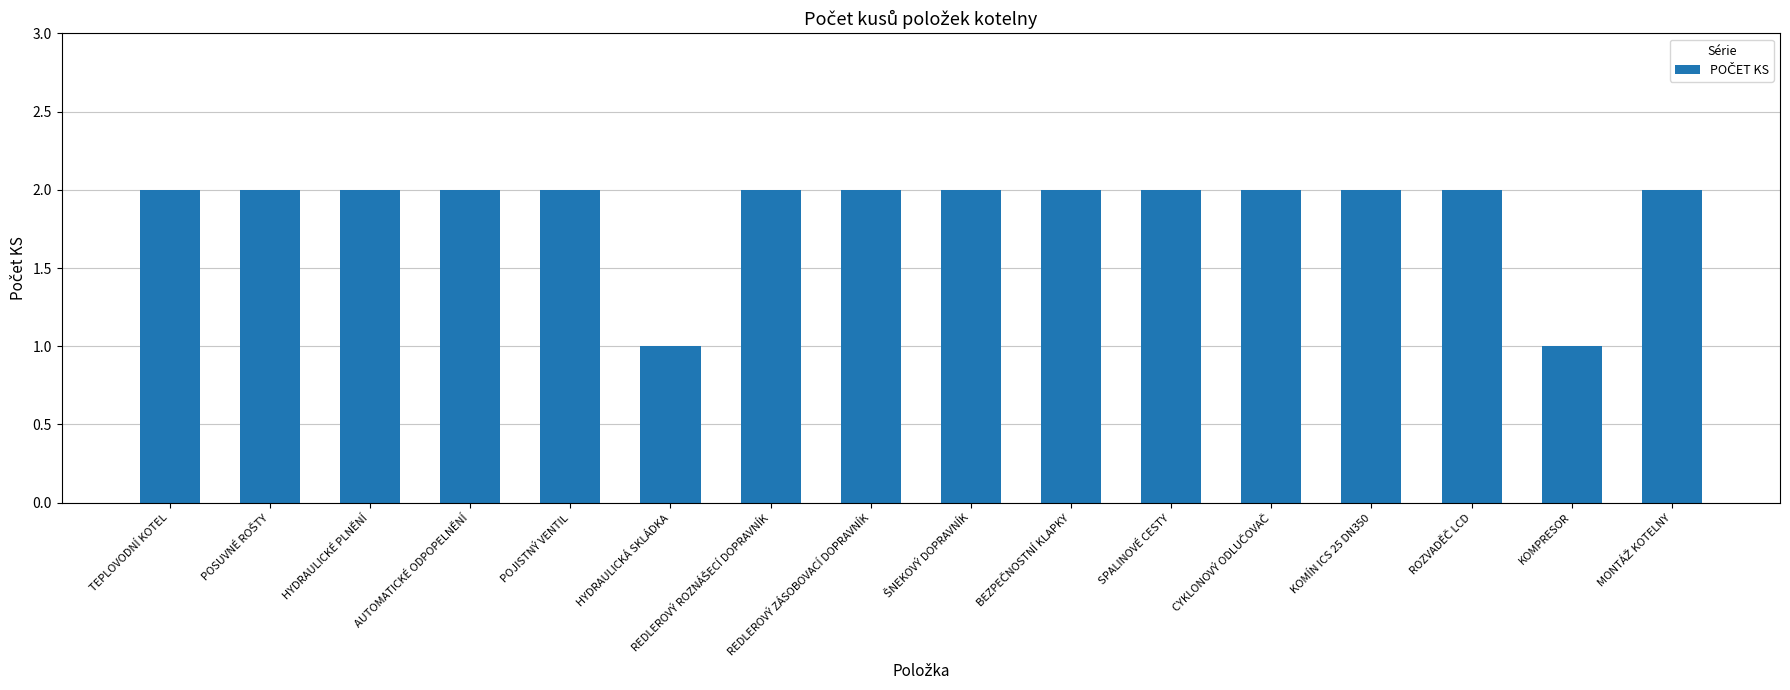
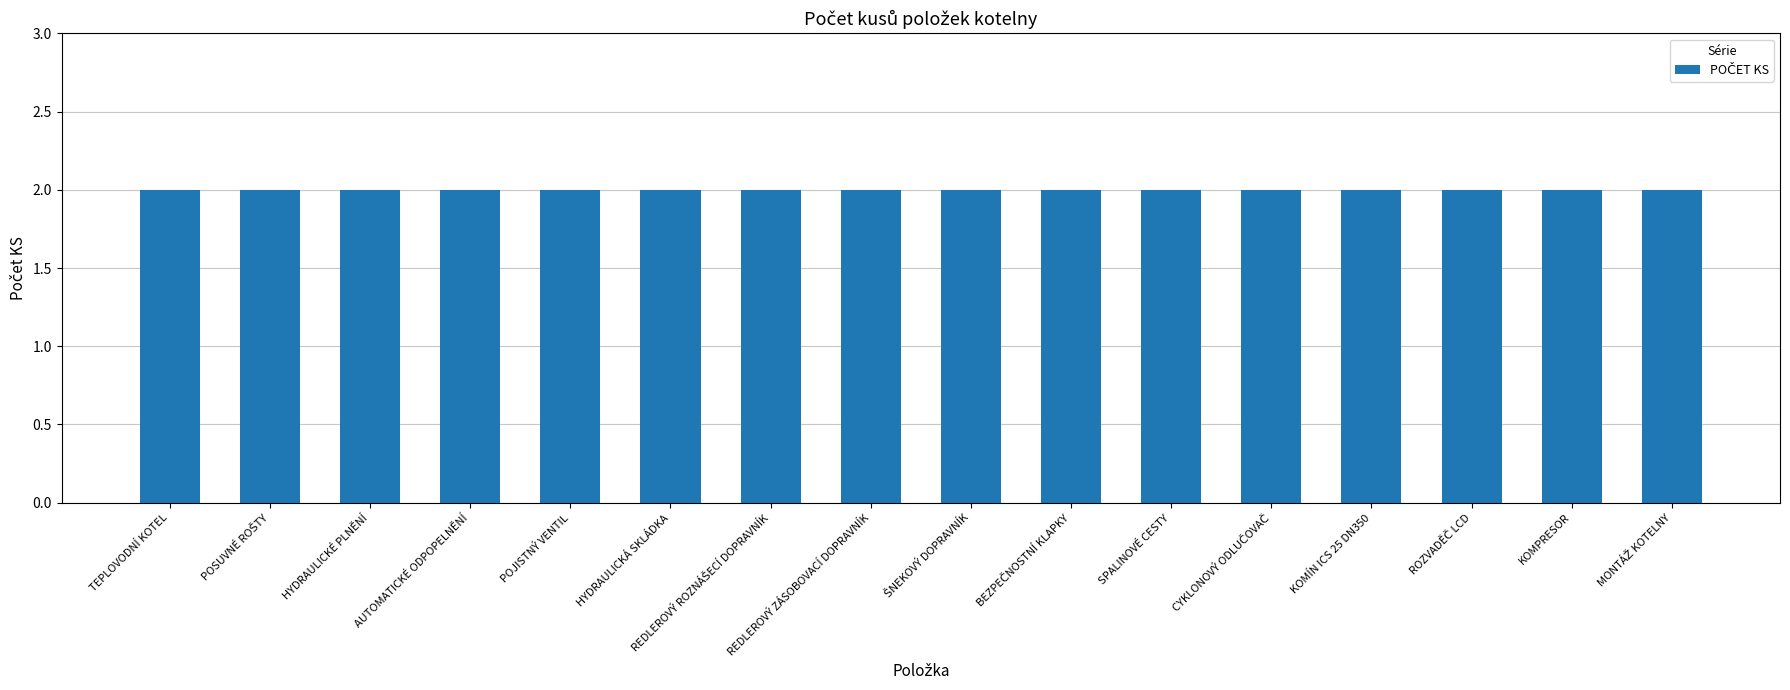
  {
    "TEPLOVODNÍ KOTEL": 2,
    "POSUVNÉ ROŠTY": 2,
    "HYDRAULICKÉ PLNĚNÍ": 2,
    "AUTOMATICKÉ ODPOPELNĚNÍ": 2,
    "POJISTNÝ VENTIL": 2,
-   "HYDRAULICKÁ SKLÁDKA": 1,
+   "HYDRAULICKÁ SKLÁDKA": 2,
    "REDLEROVÝ ROZNÁŠECÍ DOPRAVNÍK": 2,
    "REDLEROVÝ ZÁSOBOVACÍ DOPRAVNÍK": 2,
    "ŠNEKOVÝ DOPRAVNÍK": 2,
    "BEZPEČNOSTNÍ KLAPKY": 2,
    "SPALINOVÉ CESTY": 2,
    "CYKLONOVÝ ODLUČOVAČ": 2,
    "KOMÍN ICS 25 DN350": 2,
    "ROZVADĚČ LCD": 2,
-   "KOMPRESOR": 1,
+   "KOMPRESOR": 2,
    "MONTÁŽ KOTELNY": 2
  }
